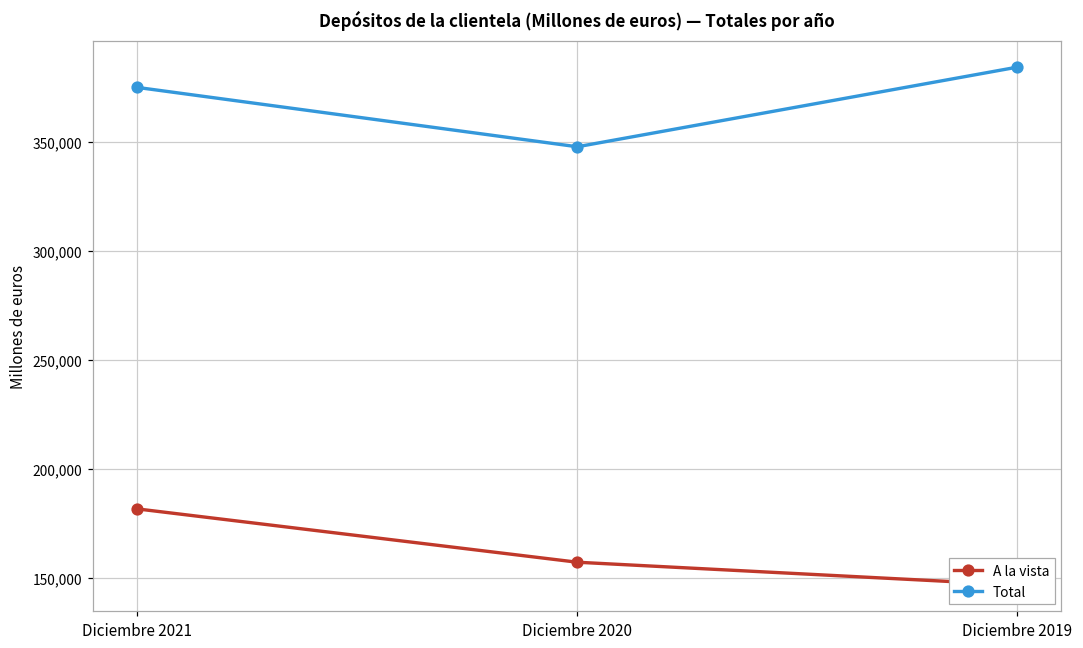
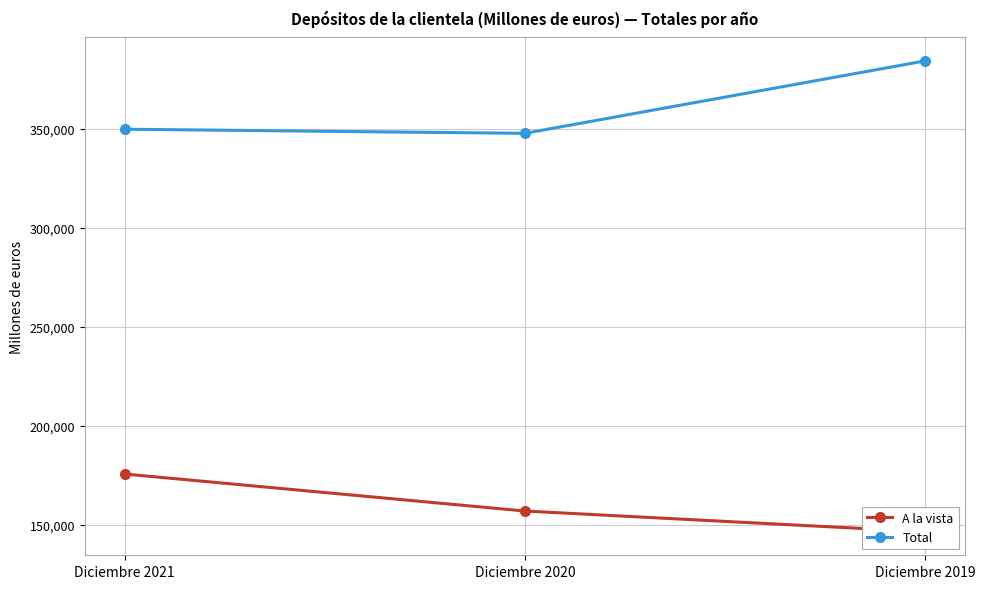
  {
    "A la vista": {
-     "Diciembre 2021": "182,000",
+     "Diciembre 2021": "176,000",
      "Diciembre 2020": "157,000"
    },
    "Total": {
-     "Diciembre 2021": "375,000",
+     "Diciembre 2021": "350,000",
      "Diciembre 2020": "348,000",
      "Diciembre 2019": "384,000"
    }
  }
